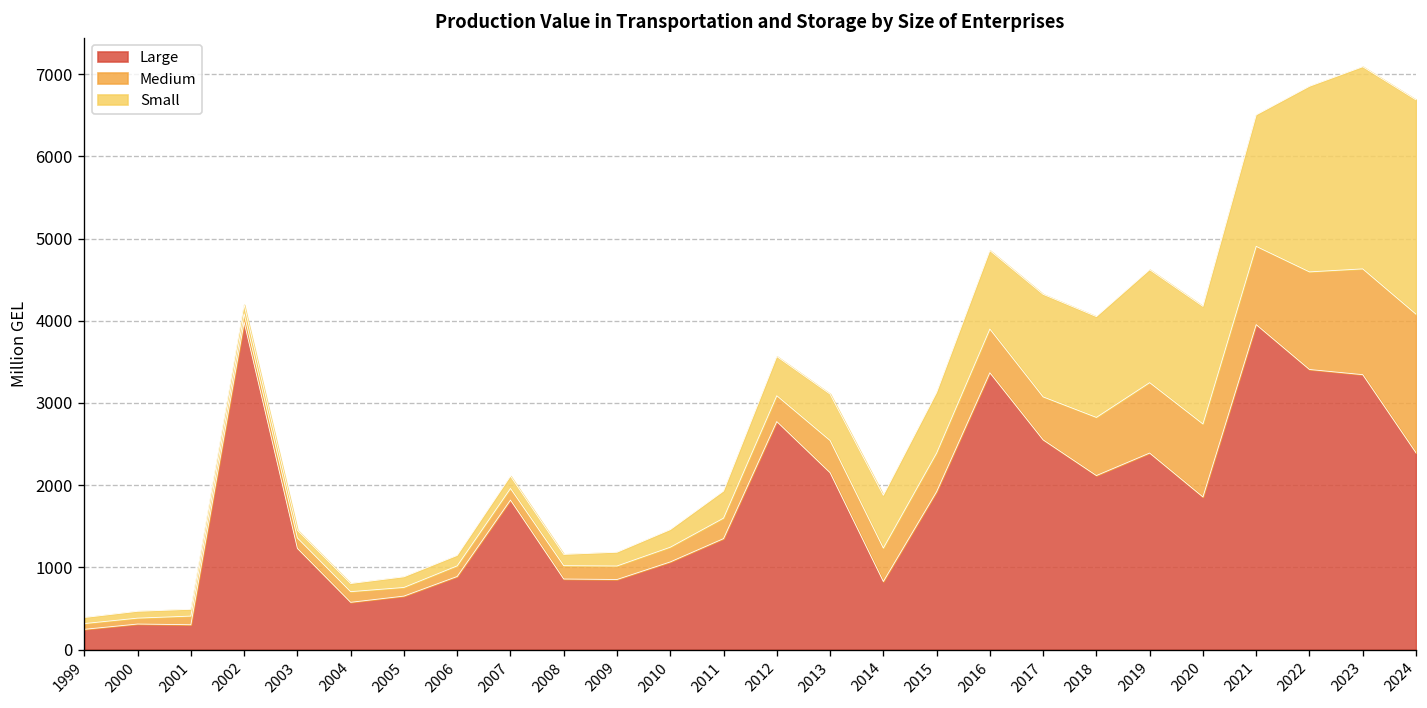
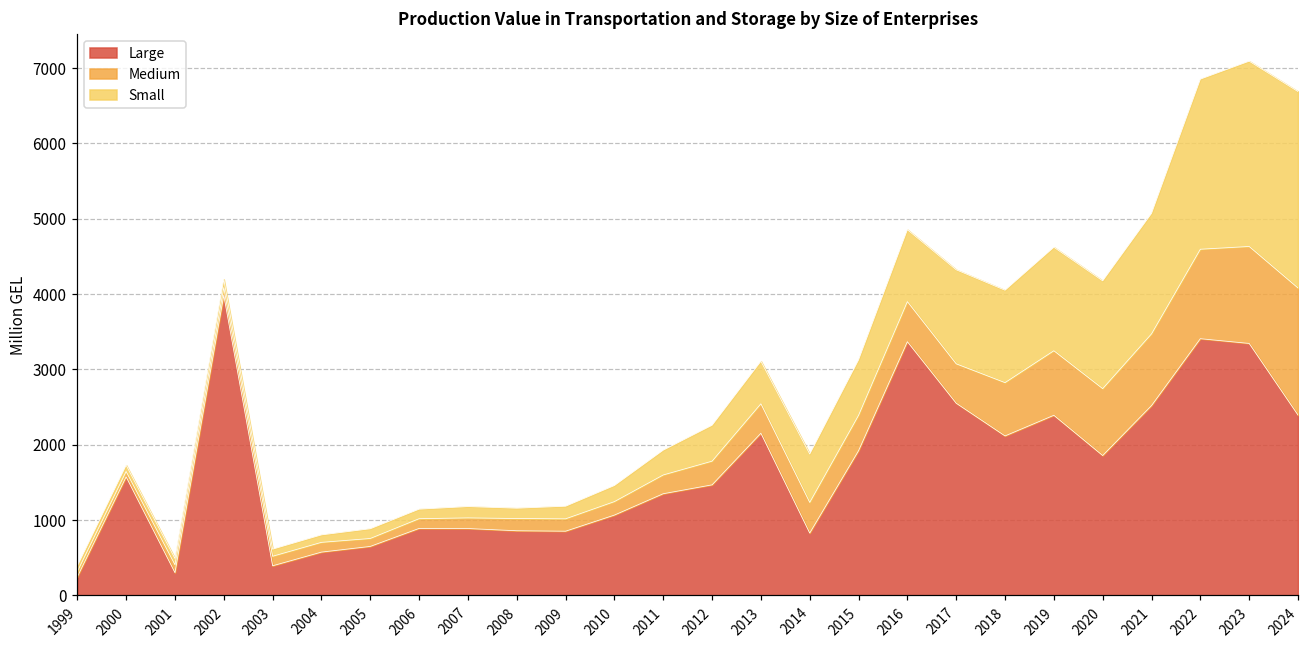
  {
    "Large": {
      "1999": 200,
-     "2000": 300,
+     "2000": 1600,
      "2001": 300,
      "2002": 4000,
-     "2003": 1200,
+     "2003": 400,
      "2004": 600,
      "2005": 700,
      "2006": 900,
-     "2007": 1800,
+     "2007": 900,
      "2008": 900,
      "2009": 900,
      "2010": 1100,
      "2011": 1300,
-     "2012": 2800,
+     "2012": 1500,
      "2013": 2200,
      "2014": 800,
      "2015": 1900,
      "2016": 3400,
      "2017": 2600,
      "2018": 2100,
      "2019": 2400,
      "2020": 1900,
-     "2021": 4000,
+     "2021": 2500,
      "2022": 3400,
      "2023": 3300,
      "2024": 2400
    }
  }
